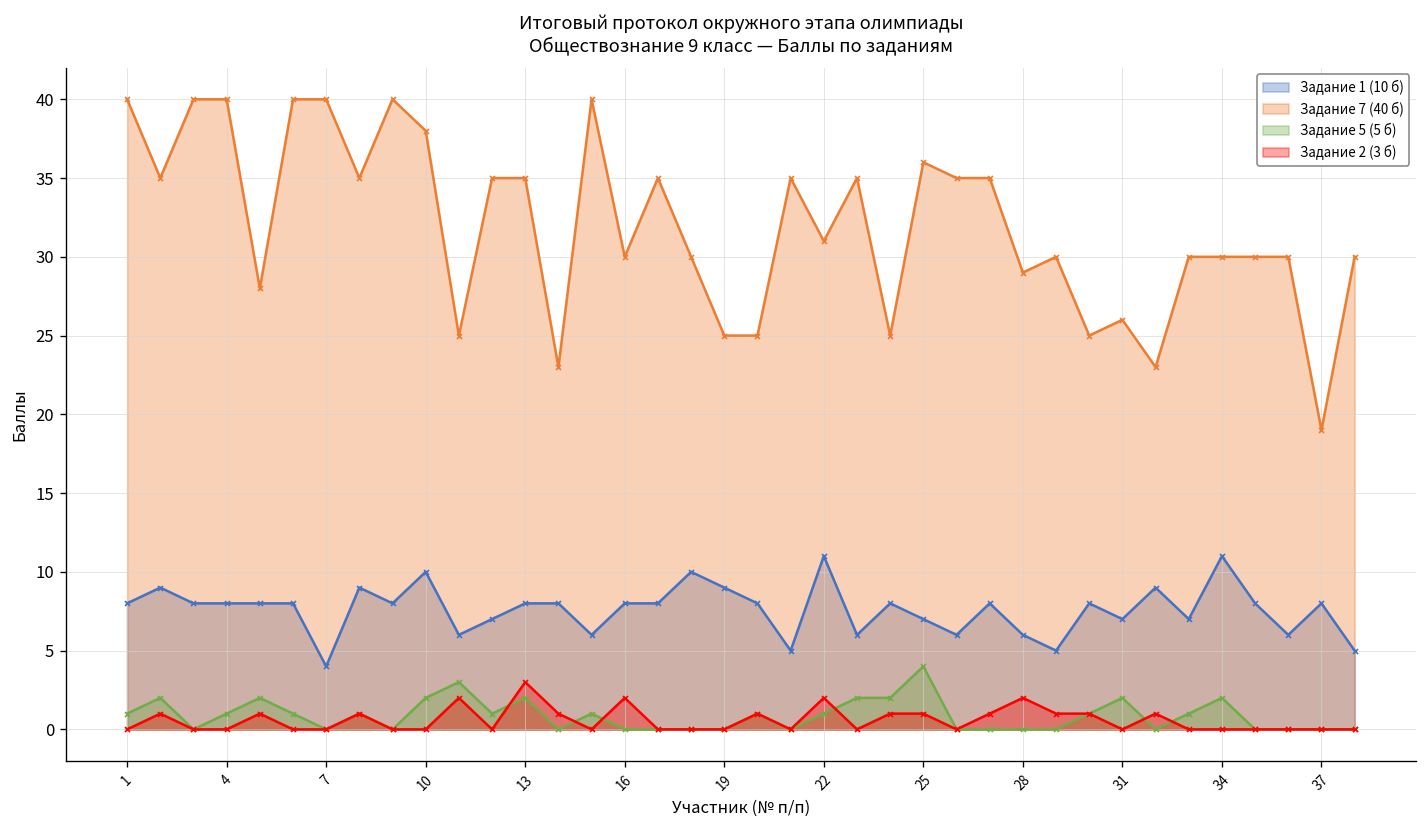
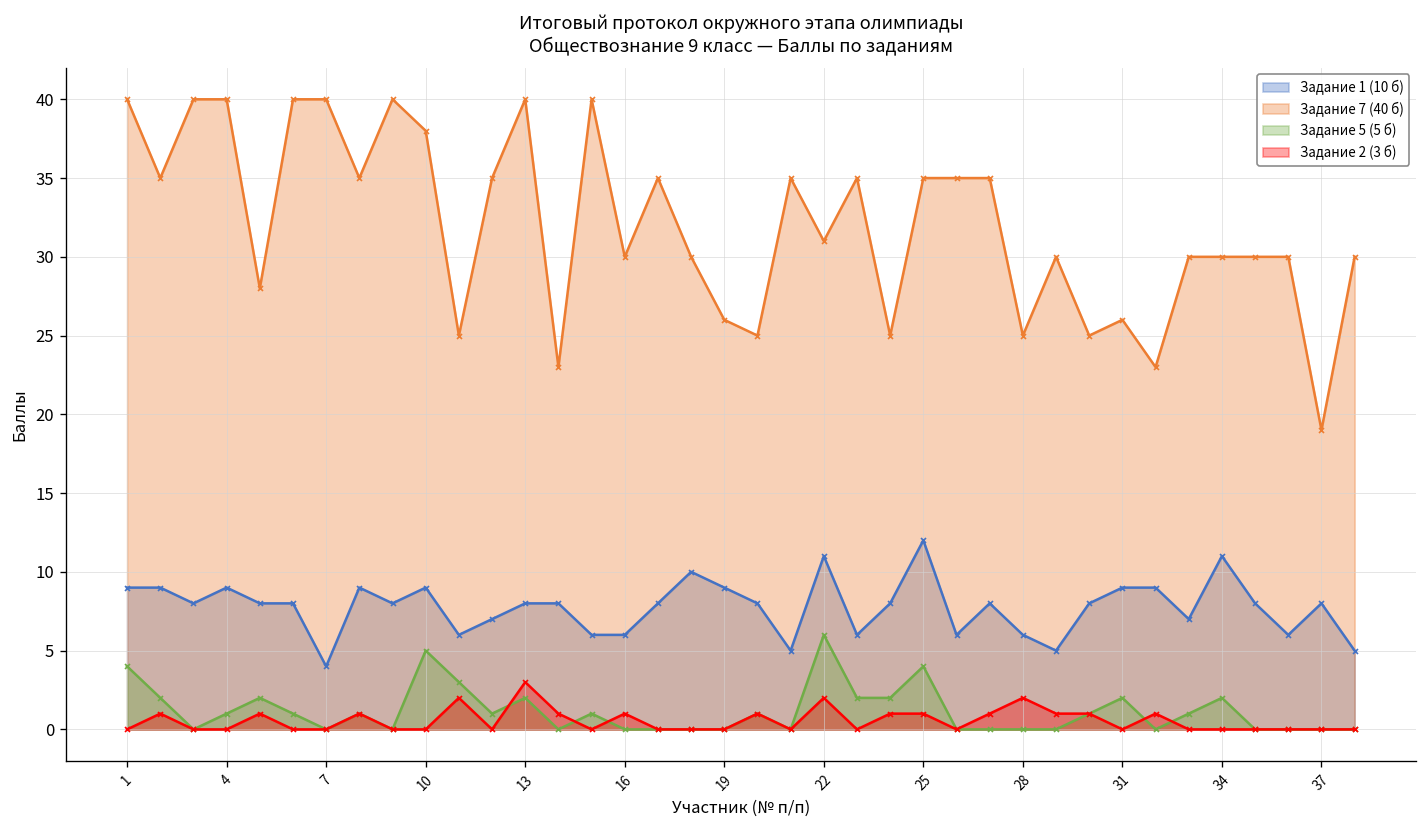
  {
    "Задание 1 (10 б)": {
-     "1": 8,
-     "4": 8,
+     "1": 9,
+     "4": 9,
      "7": 4,
-     "10": 10,
+     "10": 9,
      "13": 8,
-     "16": 8,
+     "16": 6,
      "19": 9,
      "22": 11,
-     "25": 7,
+     "25": 12,
      "28": 6,
-     "31": 7,
+     "31": 9,
      "34": 11,
      "37": 8
    },
    "Задание 7 (40 б)": {
      "1": 40,
      "4": 40,
      "7": 40,
      "10": 38,
-     "13": 35,
+     "13": 40,
      "16": 30,
-     "19": 25,
+     "19": 26,
      "22": 31,
-     "25": 36,
-     "28": 29,
+     "25": 35,
+     "28": 25,
      "31": 26,
      "34": 30,
      "37": 19
    },
    "Задание 5 (5 б)": {
-     "1": 1,
+     "1": 4,
      "4": 1,
-     "10": 2,
+     "10": 5,
      "13": 2,
      "16": 0,
-     "22": 1,
+     "22": 6,
      "25": 4,
      "28": 0,
      "31": 2,
      "34": 2
    },
    "Задание 2 (3 б)": {
      "1": 0,
      "4": 0,
      "10": 0,
      "13": 3,
-     "16": 2,
+     "16": 1,
      "22": 2,
      "25": 1,
      "28": 2,
      "31": 0,
      "34": 0
    }
  }
